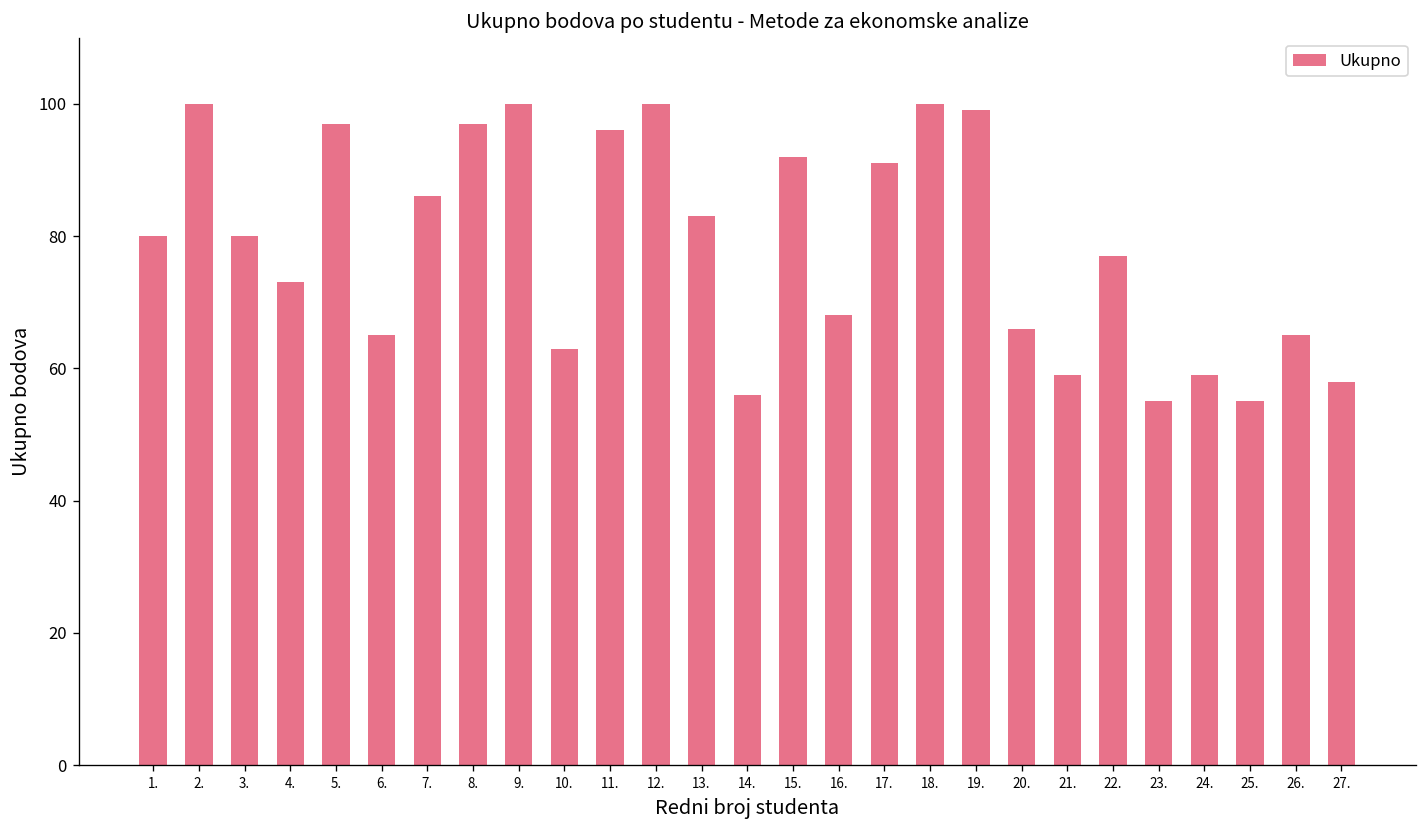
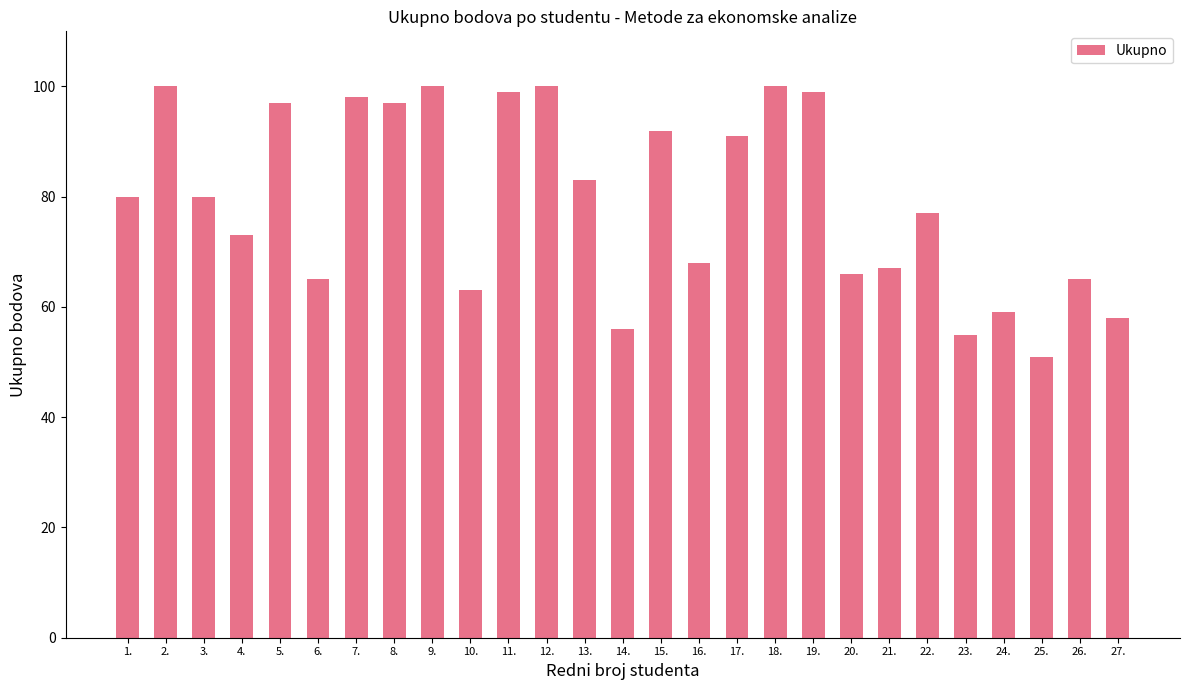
  {
    "1.": 80,
    "2.": 100,
    "3.": 80,
    "4.": 73,
    "5.": 97,
    "6.": 65,
-   "7.": 86,
+   "7.": 98,
    "8.": 97,
    "9.": 100,
    "10.": 63,
-   "11.": 96,
+   "11.": 99,
    "12.": 100,
    "13.": 83,
    "14.": 56,
    "15.": 92,
    "16.": 68,
    "17.": 91,
    "18.": 100,
    "19.": 99,
    "20.": 66,
-   "21.": 59,
+   "21.": 67,
    "22.": 77,
    "23.": 55,
    "24.": 59,
-   "25.": 55,
+   "25.": 51,
    "26.": 65,
    "27.": 58
  }
